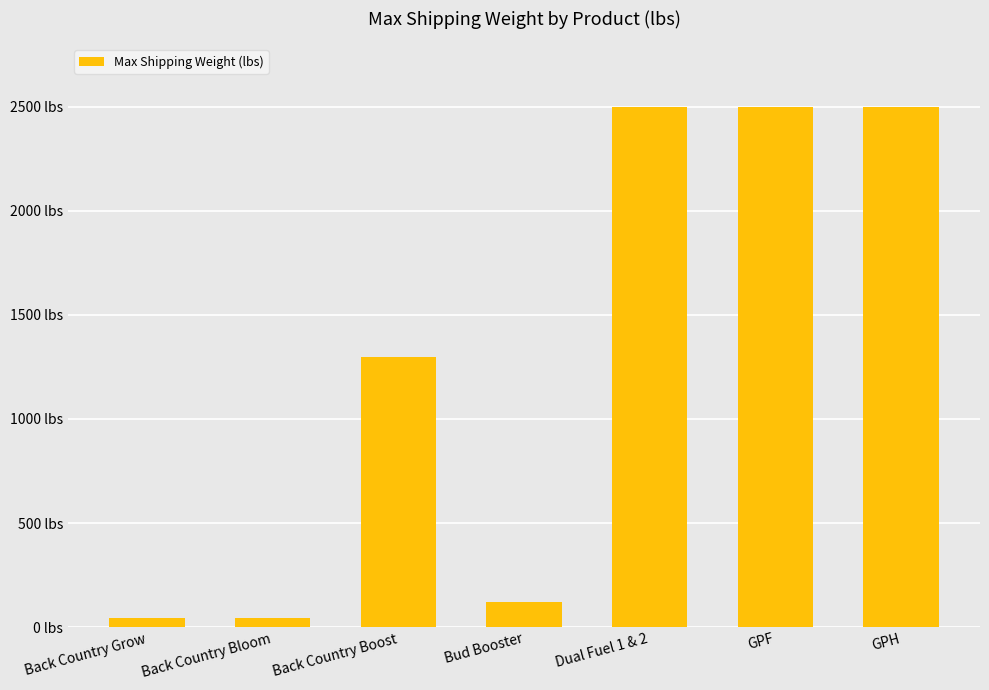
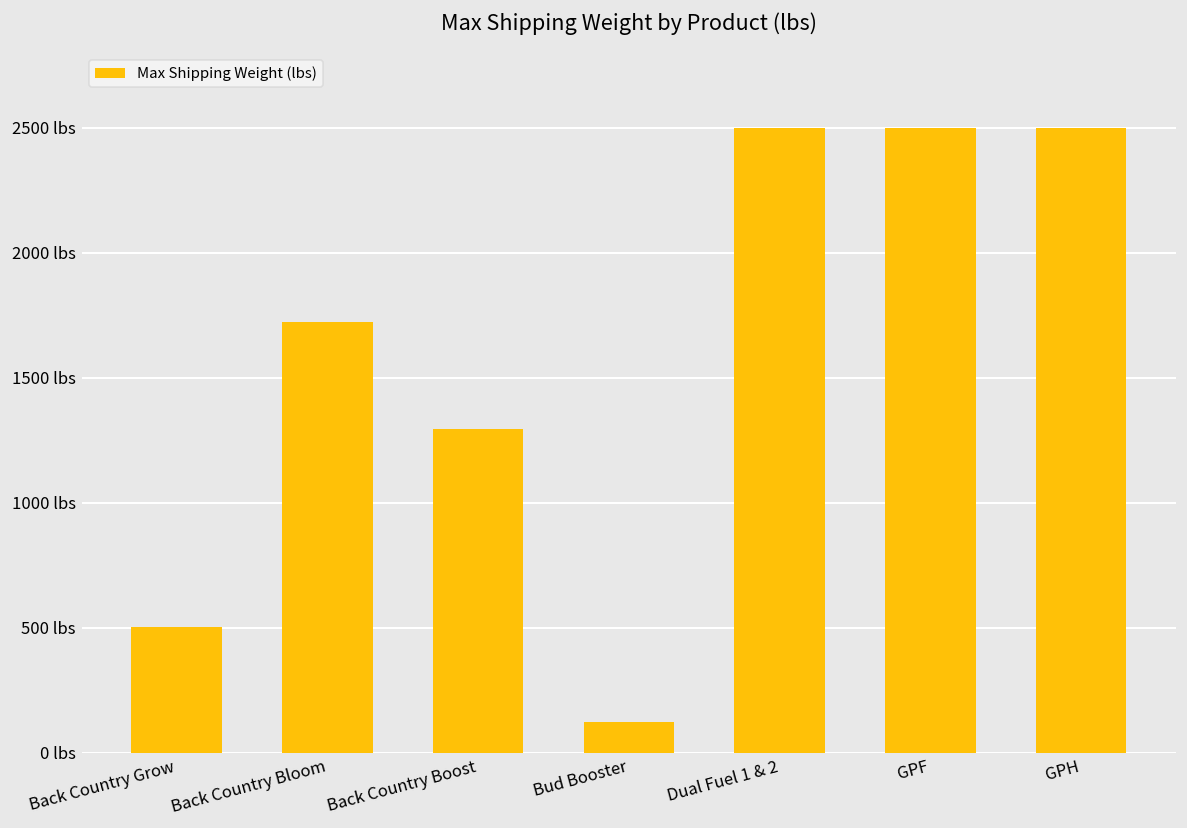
  {
-   "Back Country Grow": "40 lbs",
-   "Back Country Bloom": "40 lbs",
+   "Back Country Grow": "500 lbs",
+   "Back Country Bloom": "1720 lbs",
    "Back Country Boost": "1300 lbs",
    "Bud Booster": "120 lbs",
    "Dual Fuel 1 & 2": "2500 lbs",
    "GPF": "2500 lbs",
    "GPH": "2500 lbs"
  }
